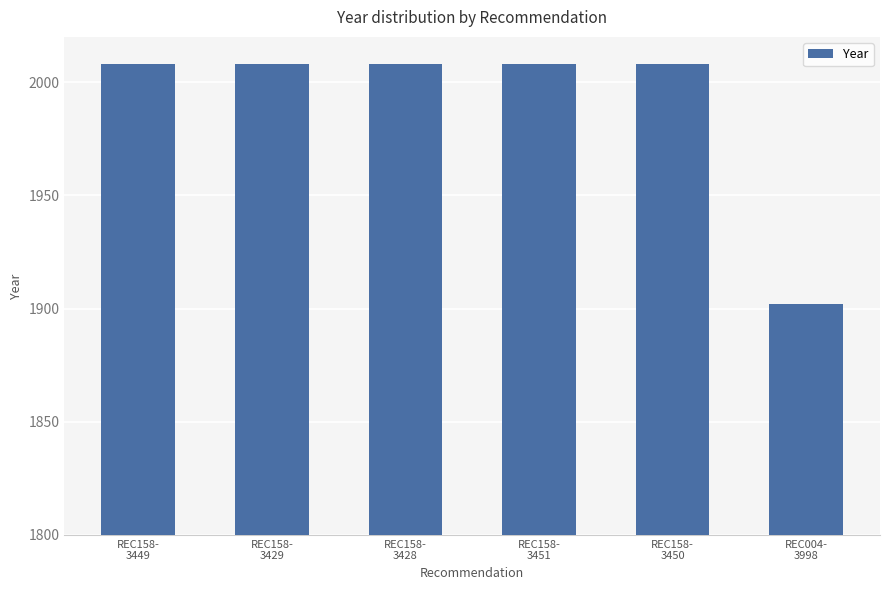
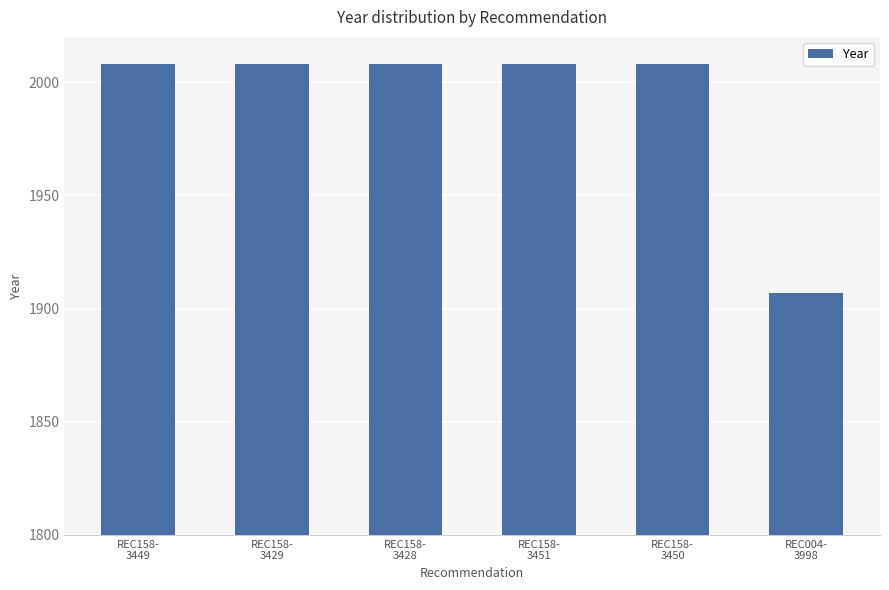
  {
    "REC158- 3449": 2008,
    "REC158- 3429": 2008,
    "REC158- 3428": 2008,
    "REC158- 3451": 2008,
    "REC158- 3450": 2008,
-   "REC004- 3998": 1902
+   "REC004- 3998": 1907
  }
